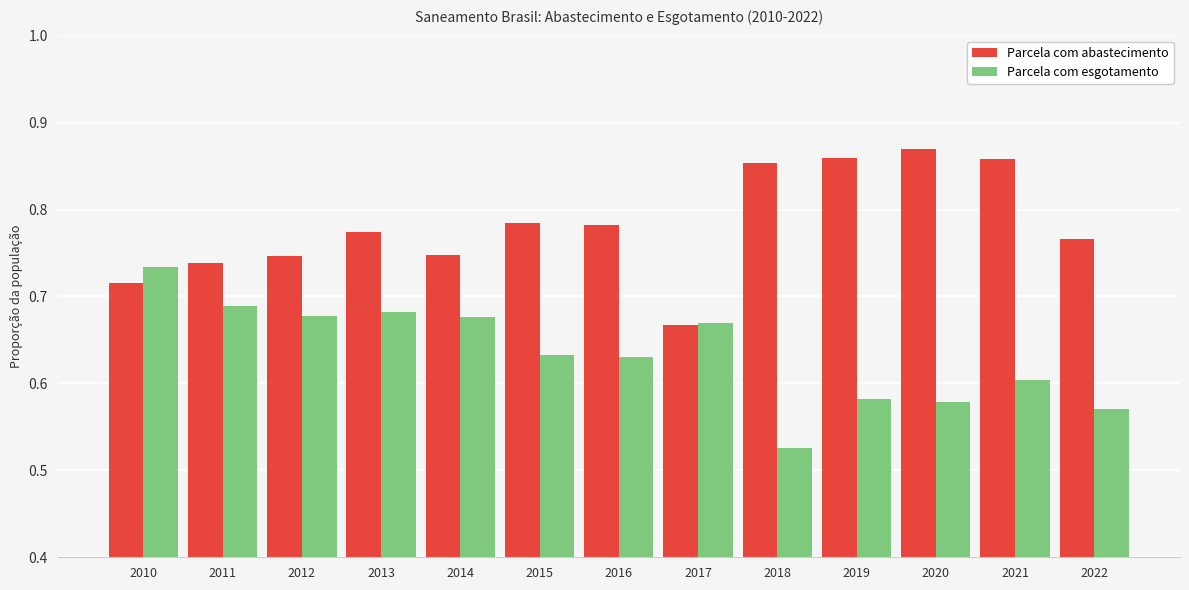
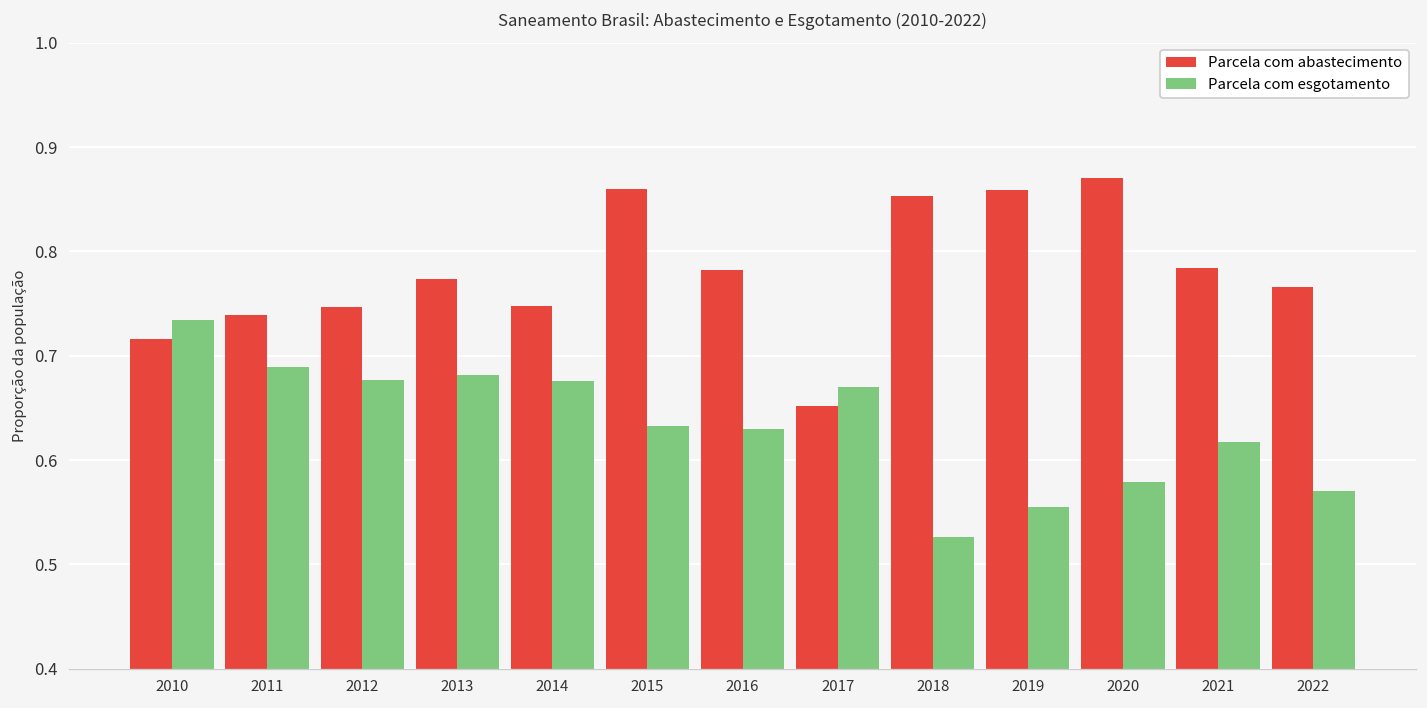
  {
    "Parcela com abastecimento": {
      "2010": 0.72,
      "2011": 0.74,
      "2012": 0.75,
      "2013": 0.77,
      "2014": 0.75,
-     "2015": 0.79,
+     "2015": 0.86,
      "2016": 0.78,
-     "2017": 0.67,
+     "2017": 0.65,
      "2018": 0.85,
      "2019": 0.86,
      "2020": 0.87,
-     "2021": 0.86,
+     "2021": 0.78,
      "2022": 0.77
    },
    "Parcela com esgotamento": {
      "2010": 0.73,
      "2011": 0.69,
      "2012": 0.68,
      "2013": 0.68,
      "2014": 0.68,
      "2015": 0.63,
      "2016": 0.63,
      "2017": 0.67,
      "2018": 0.53,
-     "2019": 0.58,
+     "2019": 0.56,
      "2020": 0.58,
-     "2021": 0.60,
+     "2021": 0.62,
      "2022": 0.57
    }
  }
